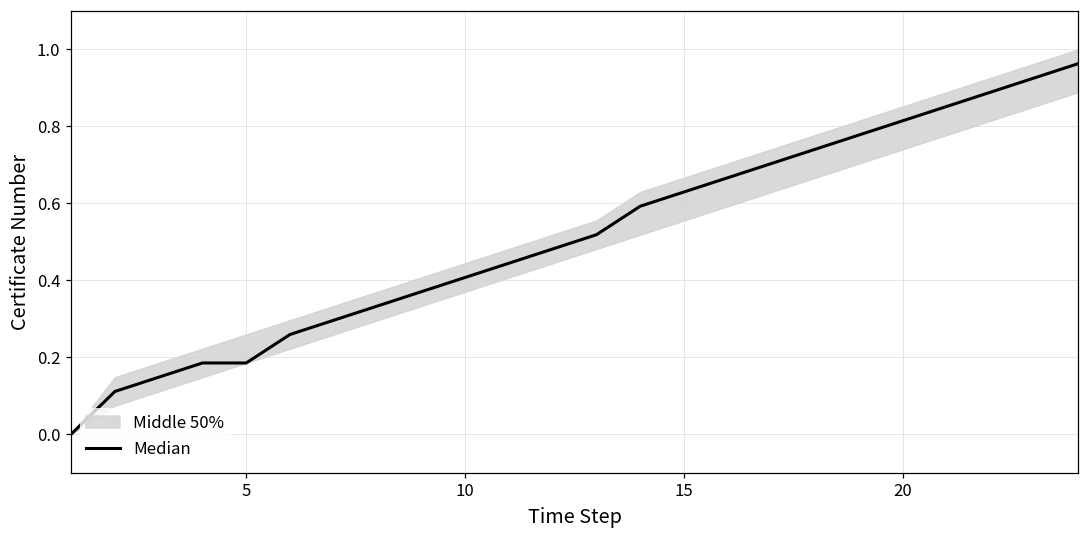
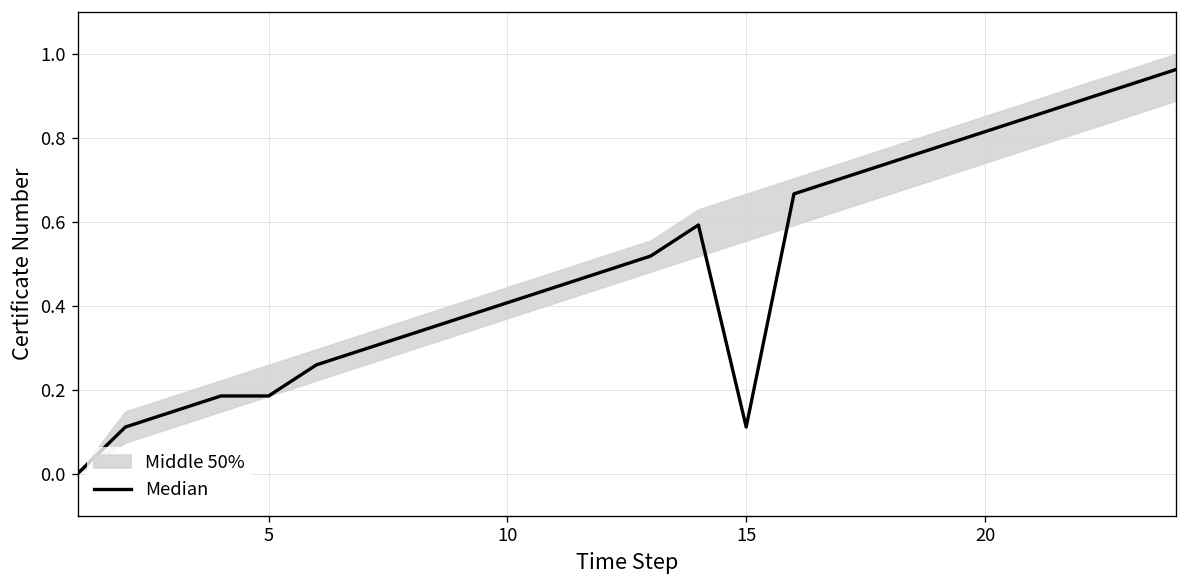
  {
    "Median": {
      "5": 0.19,
      "10": 0.41,
-     "15": 0.63,
+     "15": 0.11,
      "20": 0.81
    }
  }
